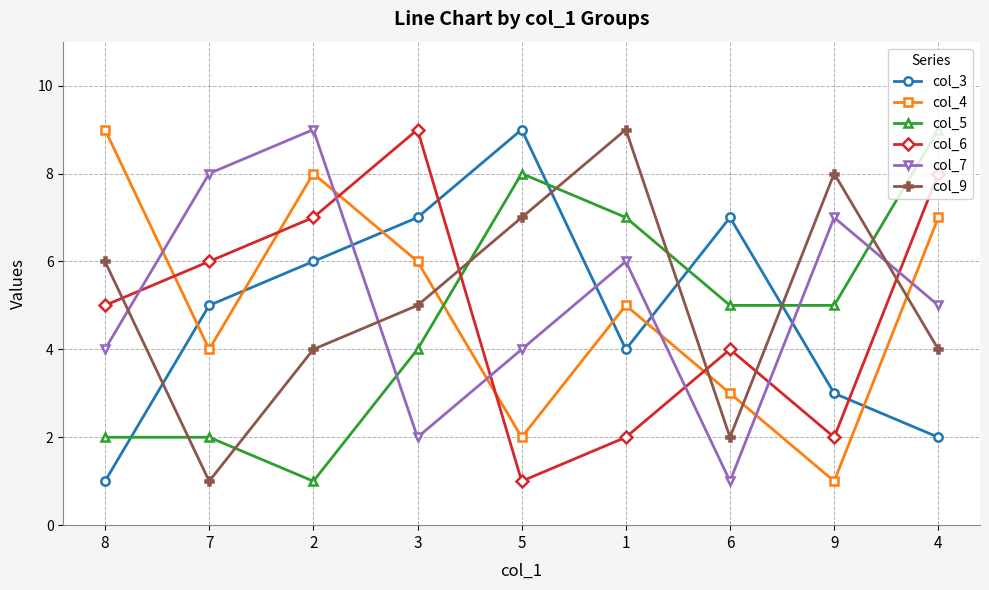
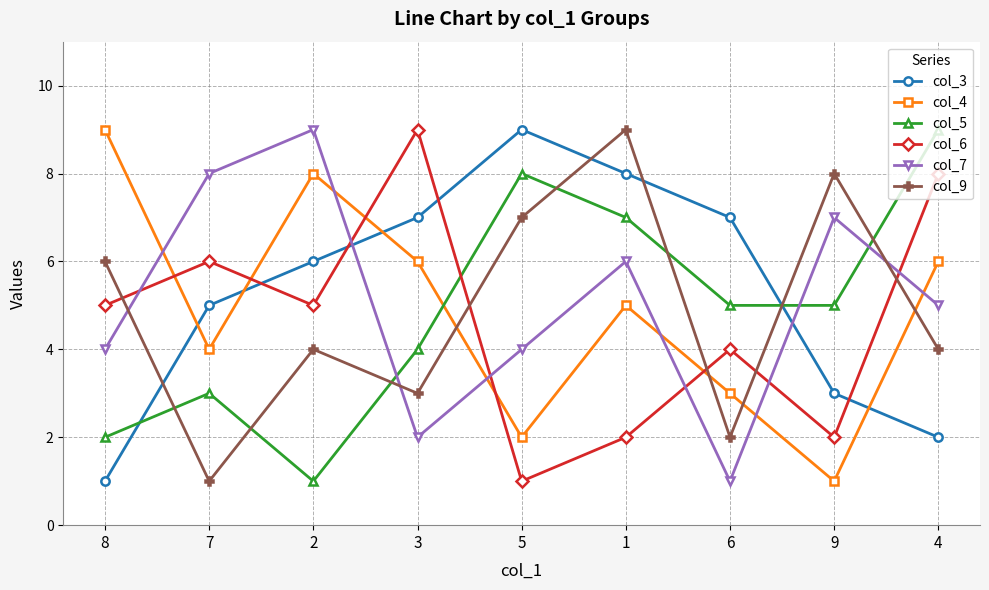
  {
    "col_3": {
      "8": 1,
      "7": 5,
      "2": 6,
      "3": 7,
      "5": 9,
-     "1": 4,
+     "1": 8,
      "6": 7,
      "9": 3,
      "4": 2
    },
    "col_4": {
      "8": 9,
      "7": 4,
      "2": 8,
      "3": 6,
      "5": 2,
      "1": 5,
      "6": 3,
      "9": 1,
-     "4": 7
+     "4": 6
    },
    "col_5": {
      "8": 2,
-     "7": 2,
+     "7": 3,
      "2": 1,
      "3": 4,
      "5": 8,
      "1": 7,
      "6": 5,
      "9": 5
    },
    "col_6": {
      "8": 5,
      "7": 6,
-     "2": 7,
+     "2": 5,
      "3": 9,
      "5": 1,
      "1": 2,
      "6": 4,
      "9": 2
    },
    "col_7": {
      "8": 4,
      "7": 8,
      "2": 9,
      "3": 2,
      "5": 4,
      "1": 6,
      "6": 1,
      "9": 7,
      "4": 5
    },
    "col_9": {
      "8": 6,
      "7": 1,
      "2": 4,
-     "3": 5,
+     "3": 3,
      "5": 7,
      "1": 9,
      "6": 2,
      "9": 8,
      "4": 4
    }
  }
